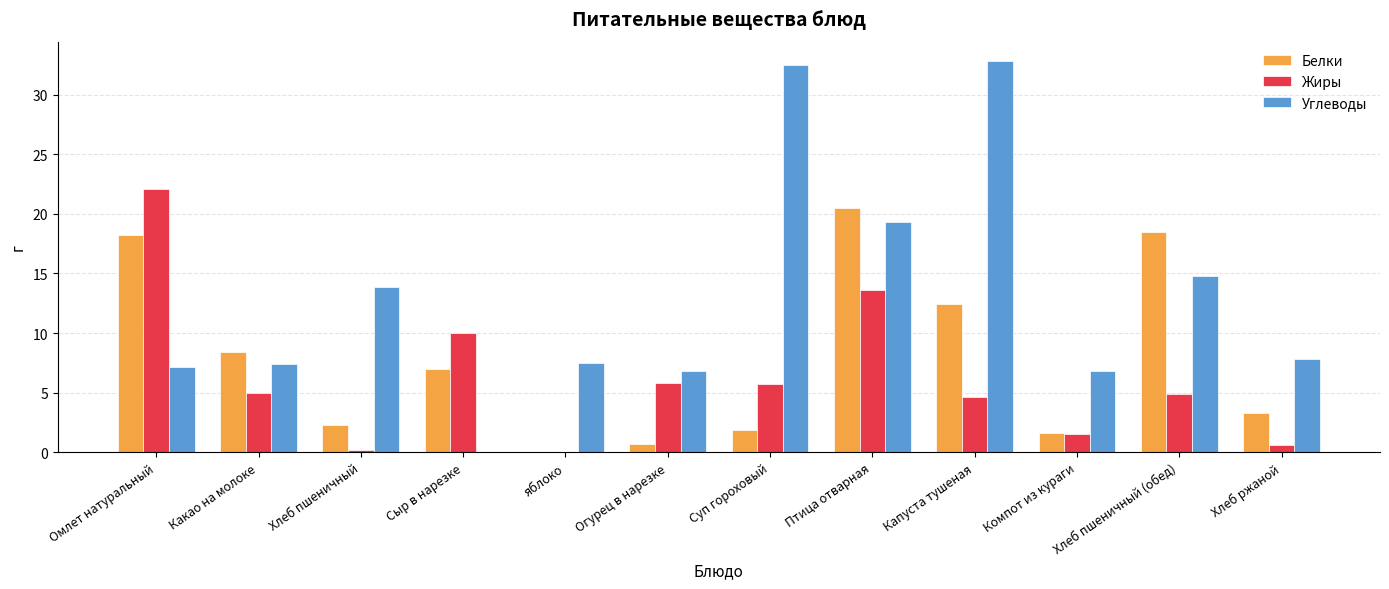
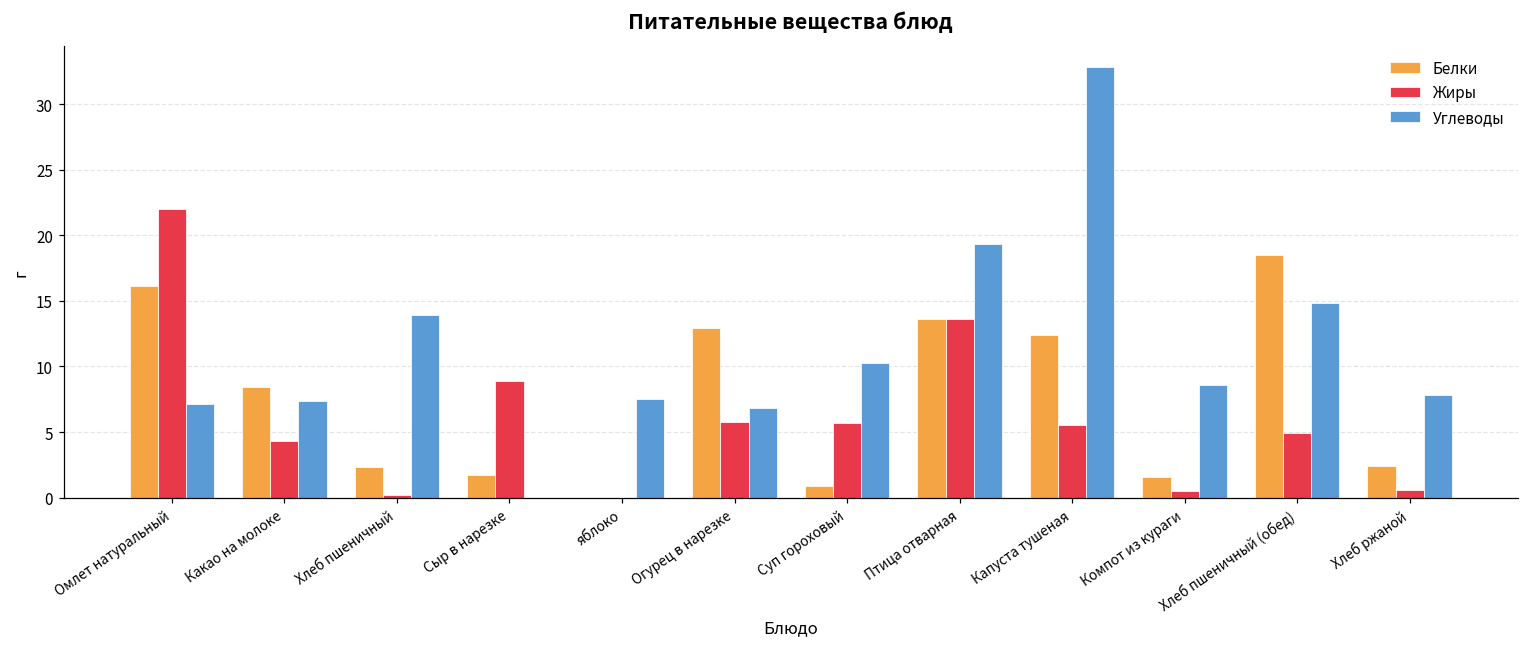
  {
    "Белки": {
-     "Омлет натуральный": 18.2,
+     "Омлет натуральный": 16.1,
      "Какао на молоке": 8.4,
      "Хлеб пшеничный": 2.3,
-     "Сыр в нарезке": 7.0,
+     "Сыр в нарезке": 1.7,
      "яблоко": 0.0,
-     "Огурец в нарезке": 0.7,
-     "Суп гороховый": 1.9,
-     "Птица отварная": 20.5,
+     "Огурец в нарезке": 12.9,
+     "Суп гороховый": 0.9,
+     "Птица отварная": 13.6,
      "Капуста тушеная": 12.4,
      "Компот из кураги": 1.6,
      "Хлеб пшеничный (обед)": 18.5,
-     "Хлеб ржаной": 3.3
+     "Хлеб ржаной": 2.4
    },
    "Жиры": {
      "Омлет натуральный": 22.0,
-     "Какао на молоке": 5.0,
-     "Сыр в нарезке": 10.0,
+     "Какао на молоке": 4.3,
+     "Сыр в нарезке": 8.9,
      "яблоко": 0.0,
      "Огурец в нарезке": 5.8,
      "Суп гороховый": 5.7,
      "Птица отварная": 13.6,
-     "Капуста тушеная": 4.6,
-     "Компот из кураги": 1.5,
+     "Капуста тушеная": 5.5,
+     "Компот из кураги": 0.5,
      "Хлеб пшеничный (обед)": 4.9,
      "Хлеб ржаной": 0.6
    },
    "Углеводы": {
      "Омлет натуральный": 7.2,
      "Какао на молоке": 7.4,
      "Хлеб пшеничный": 13.9,
      "Сыр в нарезке": 0.0,
      "яблоко": 7.5,
      "Огурец в нарезке": 6.8,
-     "Суп гороховый": 32.5,
+     "Суп гороховый": 10.3,
      "Птица отварная": 19.3,
      "Капуста тушеная": 32.8,
-     "Компот из кураги": 6.8,
+     "Компот из кураги": 8.6,
      "Хлеб пшеничный (обед)": 14.8,
      "Хлеб ржаной": 7.8
    }
  }
